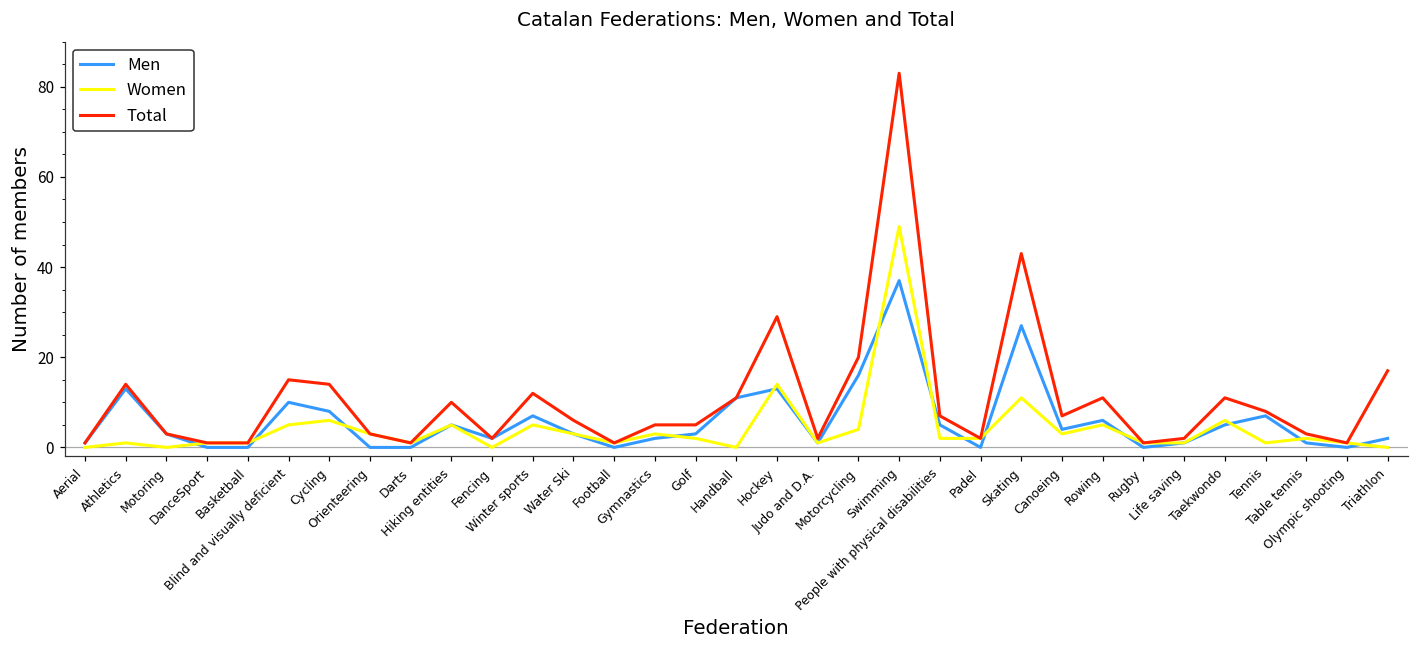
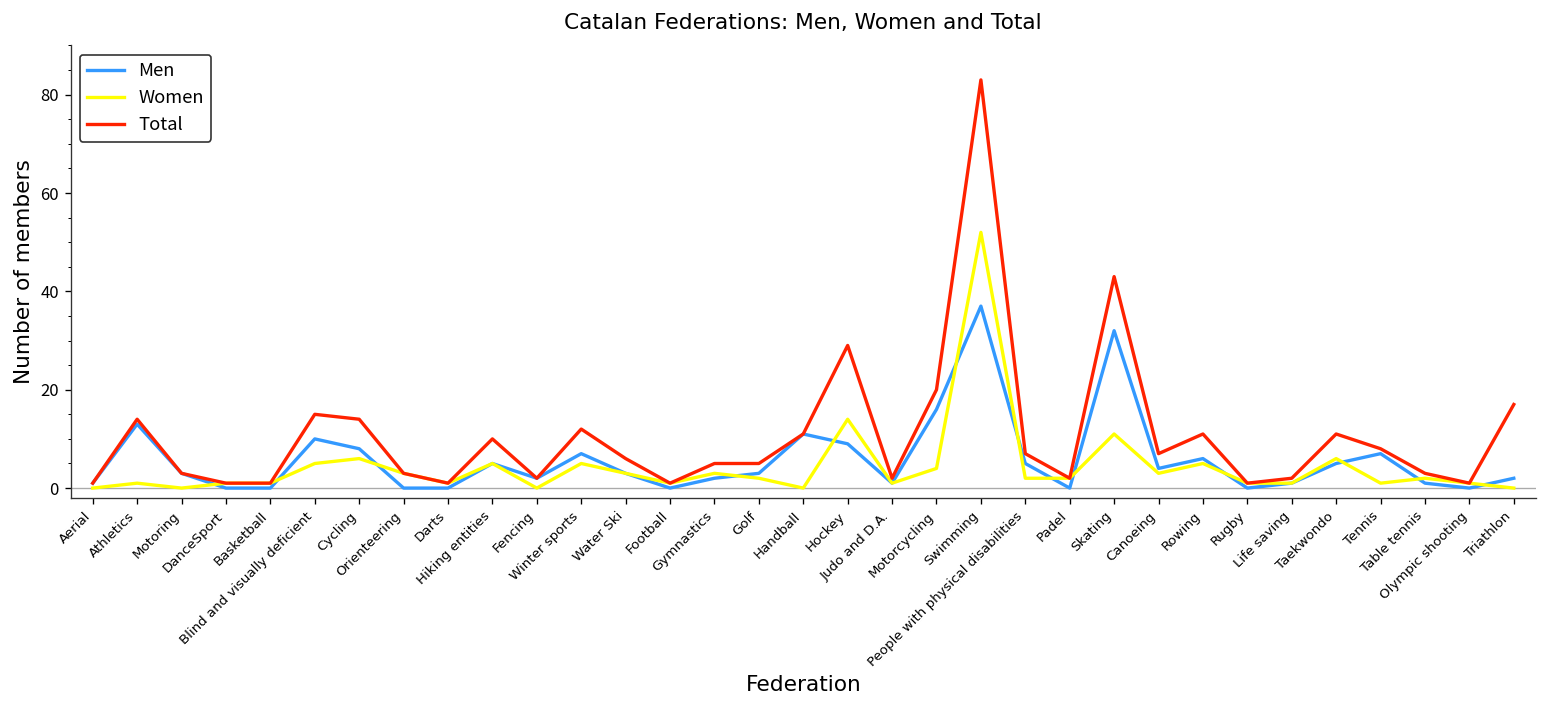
  {
    "Men": {
      "Athletics": 13,
      "DanceSport": 0,
      "Basketball": 0,
      "Blind and visually deficient": 10,
      "Cycling": 8,
      "Orienteering": 0,
      "Darts": 0,
      "Winter sports": 7,
      "Football": 0,
      "Gymnastics": 2,
      "Golf": 3,
-     "Hockey": 13,
+     "Hockey": 9,
      "Motorcycling": 16,
      "Swimming": 37,
      "People with physical disabilities": 5,
      "Padel": 0,
-     "Skating": 27,
+     "Skating": 32,
      "Canoeing": 4,
      "Rowing": 6,
      "Rugby": 0,
      "Taekwondo": 5,
      "Tennis": 7,
      "Table tennis": 1,
      "Olympic shooting": 0,
      "Triathlon": 2
    },
    "Women": {
      "Aerial": 0,
      "Athletics": 1,
      "Motoring": 0,
      "Blind and visually deficient": 5,
      "Cycling": 6,
      "Fencing": 0,
      "Winter sports": 5,
      "Gymnastics": 3,
      "Golf": 2,
      "Handball": 0,
      "Hockey": 14,
      "Motorcycling": 4,
-     "Swimming": 49,
+     "Swimming": 52,
      "People with physical disabilities": 2,
      "Skating": 11,
      "Canoeing": 3,
      "Rowing": 5,
      "Taekwondo": 6,
      "Tennis": 1,
      "Table tennis": 2,
      "Triathlon": 0
    },
    "Total": {
      "Athletics": 14,
      "Blind and visually deficient": 15,
      "Cycling": 14,
      "Hiking entities": 10,
      "Winter sports": 12,
      "Water Ski": 6,
      "Gymnastics": 5,
      "Golf": 5,
      "Hockey": 29,
      "Judo and D.A.": 2,
      "Motorcycling": 20,
      "Swimming": 83,
      "People with physical disabilities": 7,
      "Skating": 43,
      "Canoeing": 7,
      "Rowing": 11,
      "Life saving": 2,
      "Taekwondo": 11,
      "Tennis": 8,
      "Table tennis": 3,
      "Triathlon": 17
    }
  }
